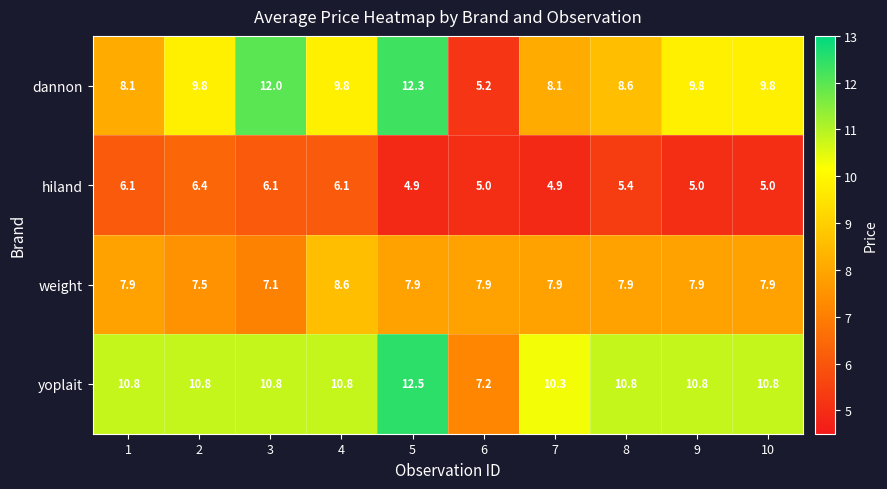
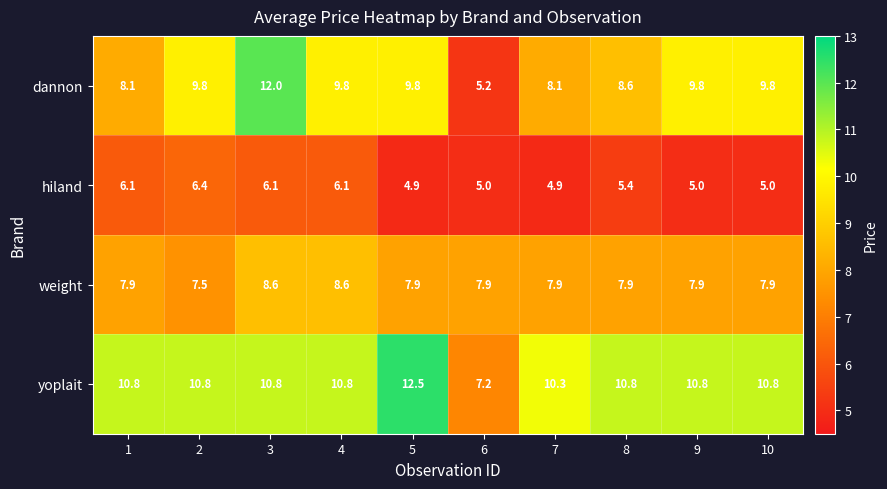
  {
    "dannon": {
      "1": 8.1,
      "2": 9.8,
      "3": 12.0,
      "4": 9.8,
-     "5": 12.3,
+     "5": 9.8,
      "6": 5.2,
      "7": 8.1,
      "8": 8.6,
      "9": 9.8,
      "10": 9.8
    },
    "hiland": {
      "1": 6.1,
      "2": 6.4,
      "3": 6.1,
      "4": 6.1,
      "5": 4.9,
      "6": 5.0,
      "7": 4.9,
      "8": 5.4,
      "9": 5.0,
      "10": 5.0
    },
    "weight": {
      "1": 7.9,
      "2": 7.5,
-     "3": 7.1,
+     "3": 8.6,
      "4": 8.6,
      "5": 7.9,
      "6": 7.9,
      "7": 7.9,
      "8": 7.9,
      "9": 7.9,
      "10": 7.9
    },
    "yoplait": {
      "1": 10.8,
      "2": 10.8,
      "3": 10.8,
      "4": 10.8,
      "5": 12.5,
      "6": 7.2,
      "7": 10.3,
      "8": 10.8,
      "9": 10.8,
      "10": 10.8
    }
  }
